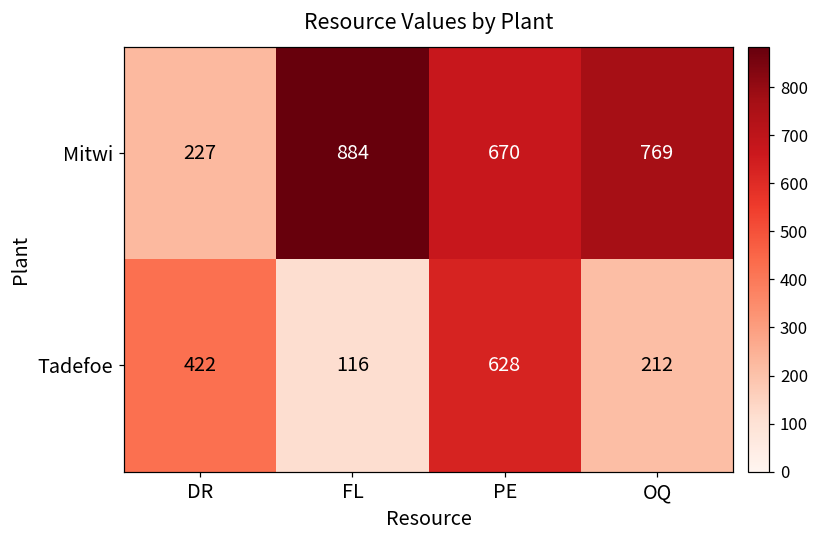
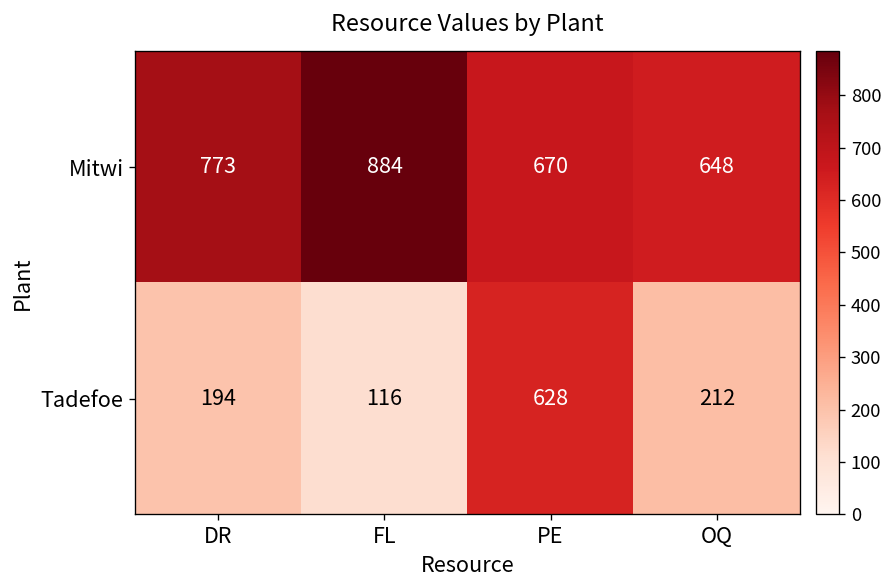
  {
    "Mitwi": {
-     "DR": 227,
+     "DR": 773,
      "FL": 884,
      "PE": 670,
-     "OQ": 769
+     "OQ": 648
    },
    "Tadefoe": {
-     "DR": 422,
+     "DR": 194,
      "FL": 116,
      "PE": 628,
      "OQ": 212
    }
  }
